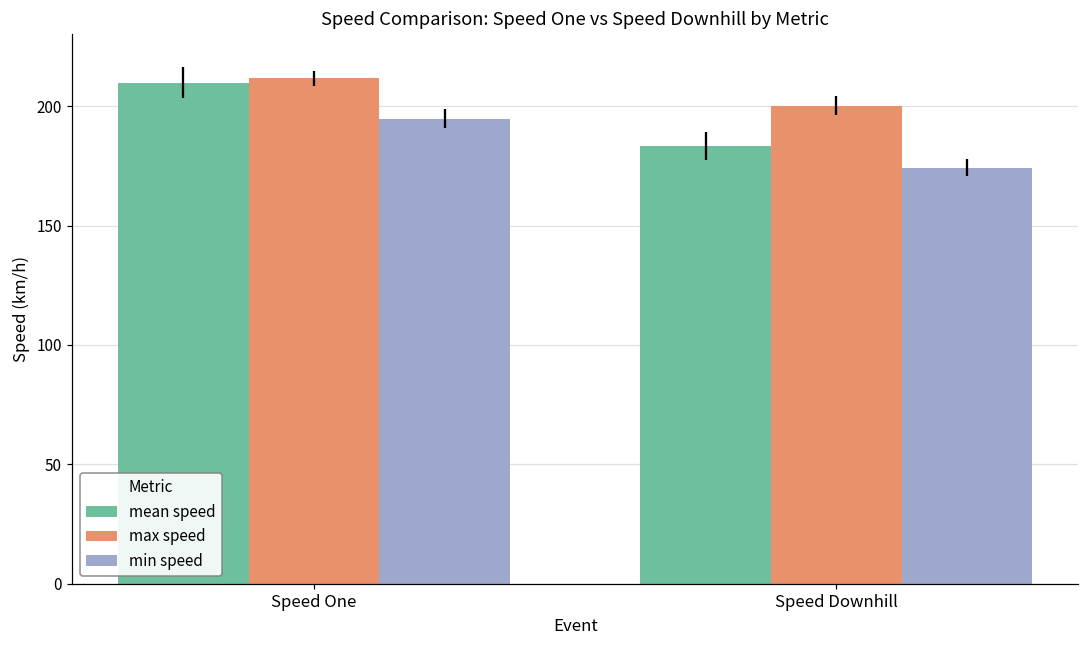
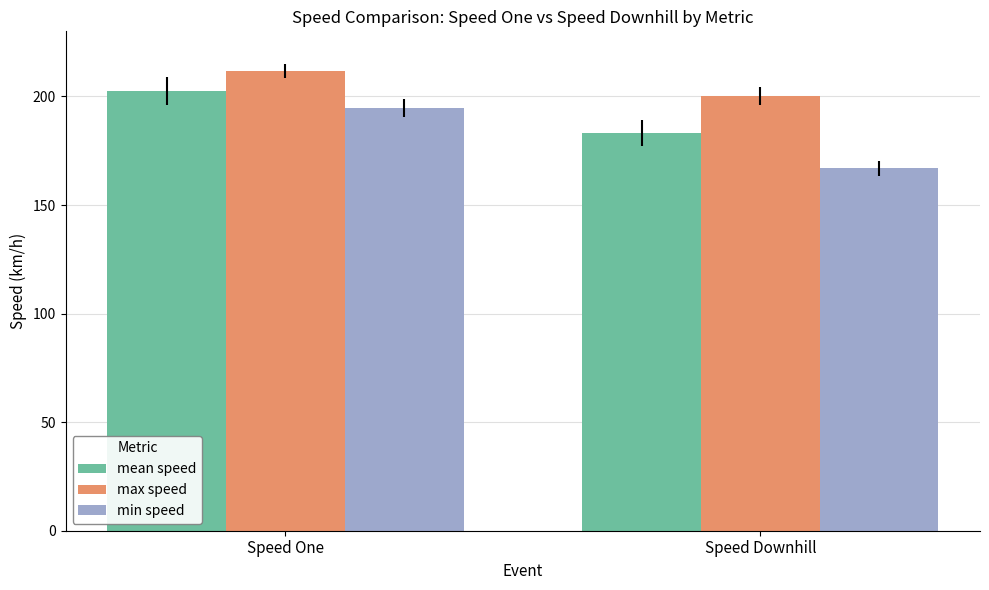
  {
    "mean speed": {
-     "Speed One": 210,
+     "Speed One": 203,
      "Speed Downhill": 183
    },
    "max speed": {
      "Speed One": 212,
      "Speed Downhill": 200
    },
    "min speed": {
      "Speed One": 195,
-     "Speed Downhill": 174
+     "Speed Downhill": 167
    }
  }
